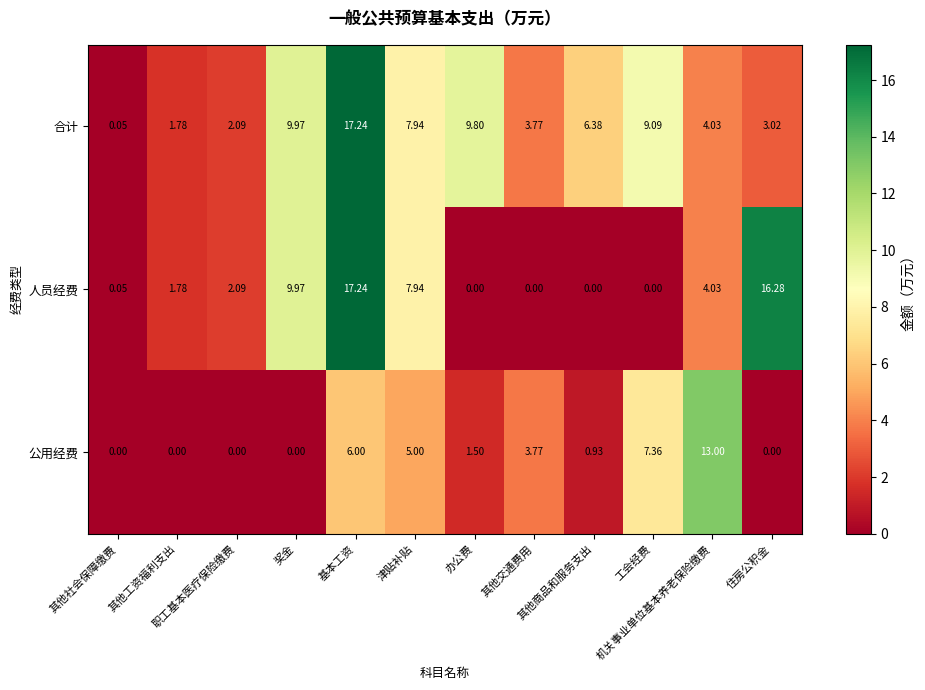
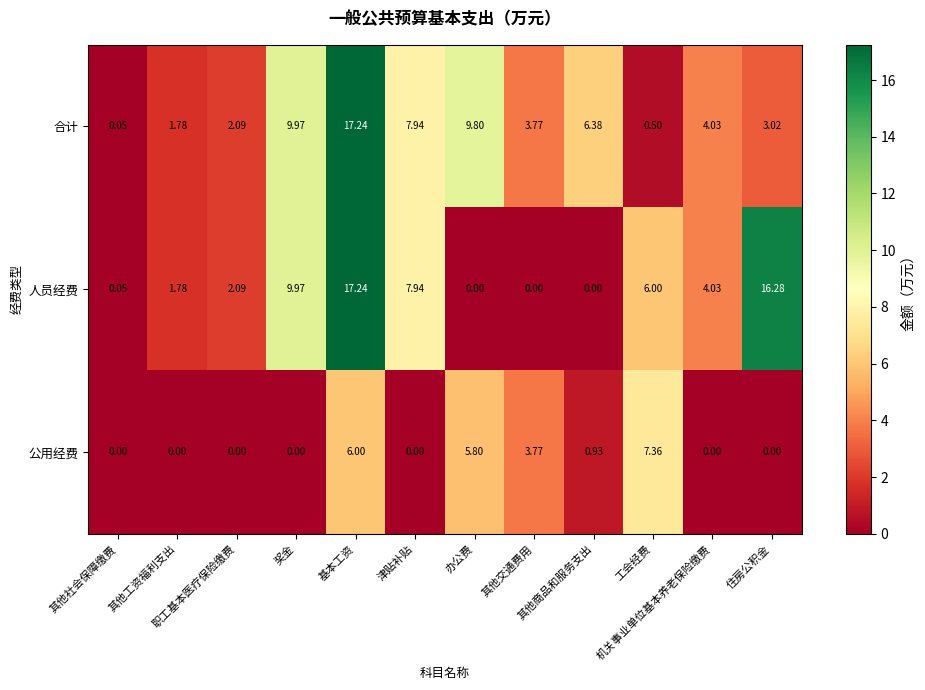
  {
    "合计": {
      "其他社会保障缴费": 0.05,
      "其他工资福利支出": 1.78,
      "职工基本医疗保险缴费": 2.09,
      "奖金": 9.97,
      "基本工资": 17.24,
      "津贴补贴": 7.94,
      "办公费": 9.80,
      "其他交通费用": 3.77,
      "其他商品和服务支出": 6.38,
-     "工会经费": 9.09,
+     "工会经费": 0.50,
      "机关事业单位基本养老保险缴费": 4.03,
      "住房公积金": 3.02
    },
    "人员经费": {
      "其他社会保障缴费": 0.05,
      "其他工资福利支出": 1.78,
      "职工基本医疗保险缴费": 2.09,
      "奖金": 9.97,
      "基本工资": 17.24,
      "津贴补贴": 7.94,
      "办公费": 0.00,
      "其他交通费用": 0.00,
      "其他商品和服务支出": 0.00,
-     "工会经费": 0.00,
+     "工会经费": 6.00,
      "机关事业单位基本养老保险缴费": 4.03,
      "住房公积金": 16.28
    },
    "公用经费": {
      "其他社会保障缴费": 0.00,
      "其他工资福利支出": 0.00,
      "职工基本医疗保险缴费": 0.00,
      "奖金": 0.00,
      "基本工资": 6.00,
-     "津贴补贴": 5.00,
-     "办公费": 1.50,
+     "津贴补贴": 0.00,
+     "办公费": 5.80,
      "其他交通费用": 3.77,
      "其他商品和服务支出": 0.93,
      "工会经费": 7.36,
-     "机关事业单位基本养老保险缴费": 13.00,
+     "机关事业单位基本养老保险缴费": 0.00,
      "住房公积金": 0.00
    }
  }
